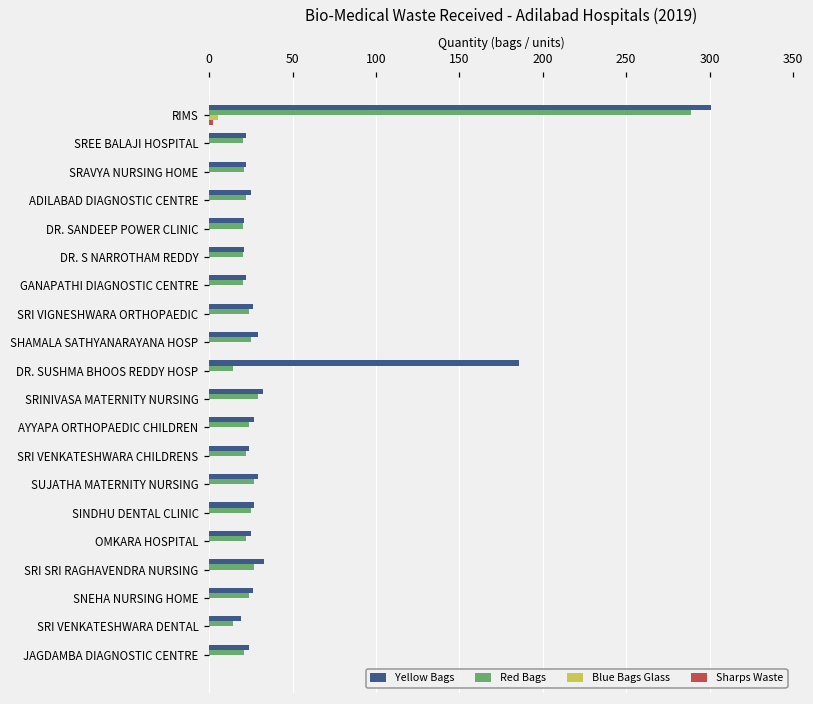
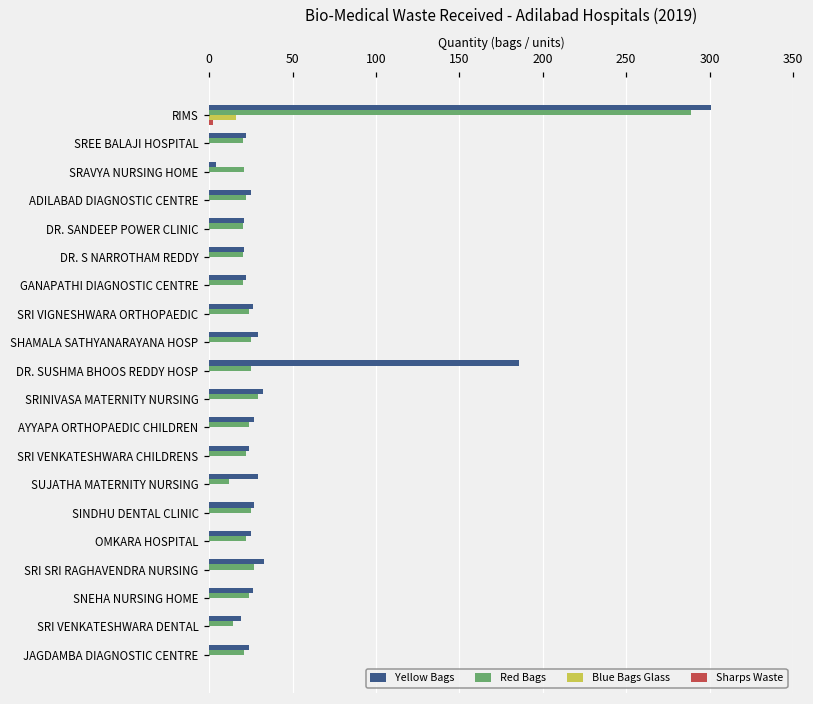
  {
    "Yellow Bags": {
      "RIMS": 301,
      "SREE BALAJI HOSPITAL": 22,
-     "SRAVYA NURSING HOME": 22,
+     "SRAVYA NURSING HOME": 4,
      "ADILABAD DIAGNOSTIC CENTRE": 25,
      "DR. SANDEEP POWER CLINIC": 21,
      "DR. S NARROTHAM REDDY": 21,
      "GANAPATHI DIAGNOSTIC CENTRE": 22,
      "SRI VIGNESHWARA ORTHOPAEDIC": 26,
      "SHAMALA SATHYANARAYANA HOSP": 29,
      "DR. SUSHMA BHOOS REDDY HOSP": 186,
      "SRINIVASA MATERNITY NURSING": 32,
      "AYYAPA ORTHOPAEDIC CHILDREN": 27,
      "SRI VENKATESHWARA CHILDRENS": 24,
      "SUJATHA MATERNITY NURSING": 29,
      "SINDHU DENTAL CLINIC": 27,
      "OMKARA HOSPITAL": 25,
      "SRI SRI RAGHAVENDRA NURSING": 33,
      "SNEHA NURSING HOME": 26,
      "SRI VENKATESHWARA DENTAL": 19,
      "JAGDAMBA DIAGNOSTIC CENTRE": 24
    },
    "Red Bags": {
      "RIMS": 289,
      "SREE BALAJI HOSPITAL": 20,
      "SRAVYA NURSING HOME": 21,
      "ADILABAD DIAGNOSTIC CENTRE": 22,
      "DR. SANDEEP POWER CLINIC": 20,
      "DR. S NARROTHAM REDDY": 20,
      "GANAPATHI DIAGNOSTIC CENTRE": 20,
      "SRI VIGNESHWARA ORTHOPAEDIC": 24,
      "SHAMALA SATHYANARAYANA HOSP": 25,
-     "DR. SUSHMA BHOOS REDDY HOSP": 14,
+     "DR. SUSHMA BHOOS REDDY HOSP": 25,
      "SRINIVASA MATERNITY NURSING": 29,
      "AYYAPA ORTHOPAEDIC CHILDREN": 24,
      "SRI VENKATESHWARA CHILDRENS": 22,
-     "SUJATHA MATERNITY NURSING": 27,
+     "SUJATHA MATERNITY NURSING": 12,
      "SINDHU DENTAL CLINIC": 25,
      "OMKARA HOSPITAL": 22,
      "SRI SRI RAGHAVENDRA NURSING": 27,
      "SNEHA NURSING HOME": 24,
      "SRI VENKATESHWARA DENTAL": 14,
      "JAGDAMBA DIAGNOSTIC CENTRE": 21
    },
    "Blue Bags Glass": {
-     "RIMS": 5,
+     "RIMS": 16,
      "SREE BALAJI HOSPITAL": 0,
      "SRAVYA NURSING HOME": 0,
      "ADILABAD DIAGNOSTIC CENTRE": 0,
      "DR. SANDEEP POWER CLINIC": 0,
      "DR. S NARROTHAM REDDY": 0,
      "GANAPATHI DIAGNOSTIC CENTRE": 0,
      "SRI VIGNESHWARA ORTHOPAEDIC": 0,
      "SHAMALA SATHYANARAYANA HOSP": 0,
      "DR. SUSHMA BHOOS REDDY HOSP": 0,
      "SRINIVASA MATERNITY NURSING": 0,
      "AYYAPA ORTHOPAEDIC CHILDREN": 0,
      "SRI VENKATESHWARA CHILDRENS": 0,
      "SUJATHA MATERNITY NURSING": 0,
      "SINDHU DENTAL CLINIC": 0,
      "OMKARA HOSPITAL": 0,
      "SRI SRI RAGHAVENDRA NURSING": 0,
      "SNEHA NURSING HOME": 0,
      "SRI VENKATESHWARA DENTAL": 0,
      "JAGDAMBA DIAGNOSTIC CENTRE": 0
    },
    "Sharps Waste": {
      "RIMS": 2,
      "SREE BALAJI HOSPITAL": 0,
      "SRAVYA NURSING HOME": 0,
      "ADILABAD DIAGNOSTIC CENTRE": 0,
      "DR. SANDEEP POWER CLINIC": 0,
      "DR. S NARROTHAM REDDY": 0,
      "GANAPATHI DIAGNOSTIC CENTRE": 0,
      "SRI VIGNESHWARA ORTHOPAEDIC": 0,
      "SHAMALA SATHYANARAYANA HOSP": 0,
      "DR. SUSHMA BHOOS REDDY HOSP": 0,
      "SRINIVASA MATERNITY NURSING": 0,
      "AYYAPA ORTHOPAEDIC CHILDREN": 0,
      "SRI VENKATESHWARA CHILDRENS": 0,
      "SUJATHA MATERNITY NURSING": 0,
      "SINDHU DENTAL CLINIC": 0,
      "OMKARA HOSPITAL": 0,
      "SRI SRI RAGHAVENDRA NURSING": 0,
      "SNEHA NURSING HOME": 0,
      "SRI VENKATESHWARA DENTAL": 0,
      "JAGDAMBA DIAGNOSTIC CENTRE": 0
    }
  }
